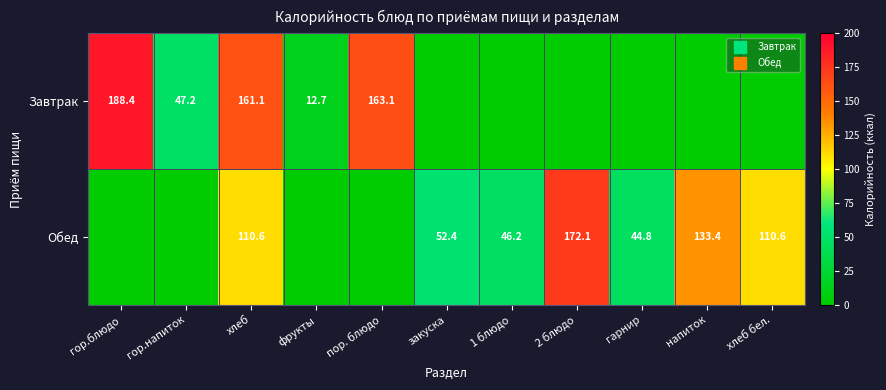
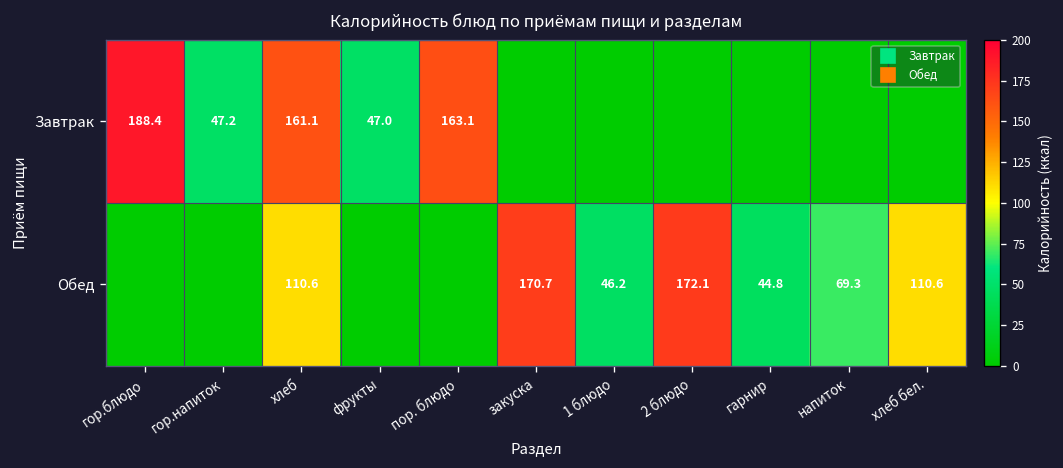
  {
    "Завтрак": {
      "гор.блюдо": 188.4,
      "гор.напиток": 47.2,
      "хлеб": 161.1,
-     "фрукты": 12.7,
+     "фрукты": 47.0,
      "пор. блюдо": 163.1
    },
    "Обед": {
      "хлеб": 110.6,
-     "закуска": 52.4,
+     "закуска": 170.7,
      "1 блюдо": 46.2,
      "2 блюдо": 172.1,
      "гарнир": 44.8,
-     "напиток": 133.4,
+     "напиток": 69.3,
      "хлеб бел.": 110.6
    }
  }
